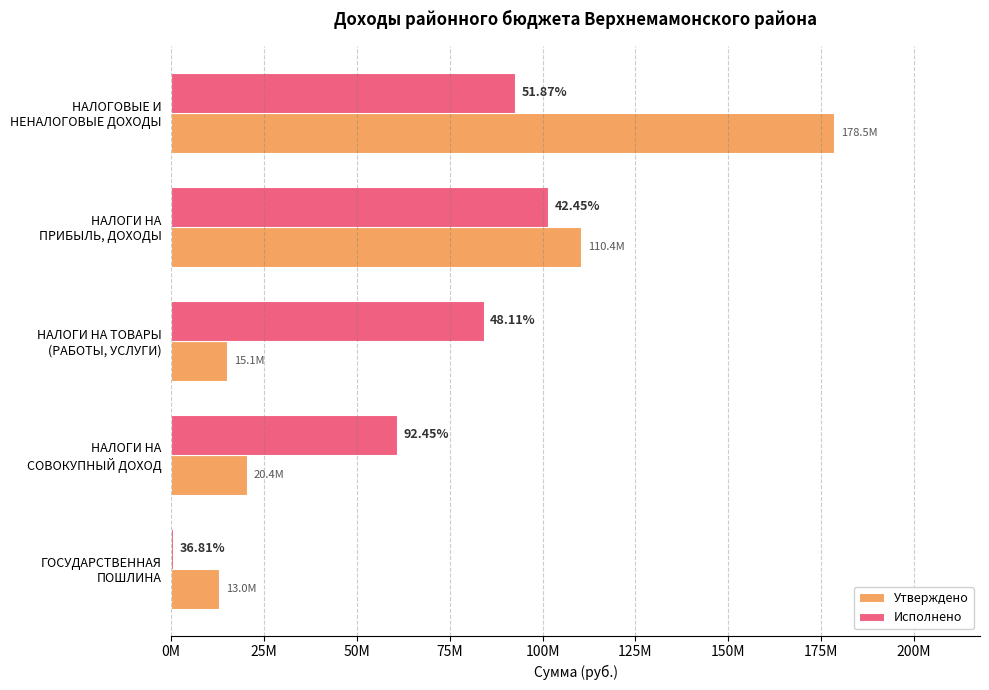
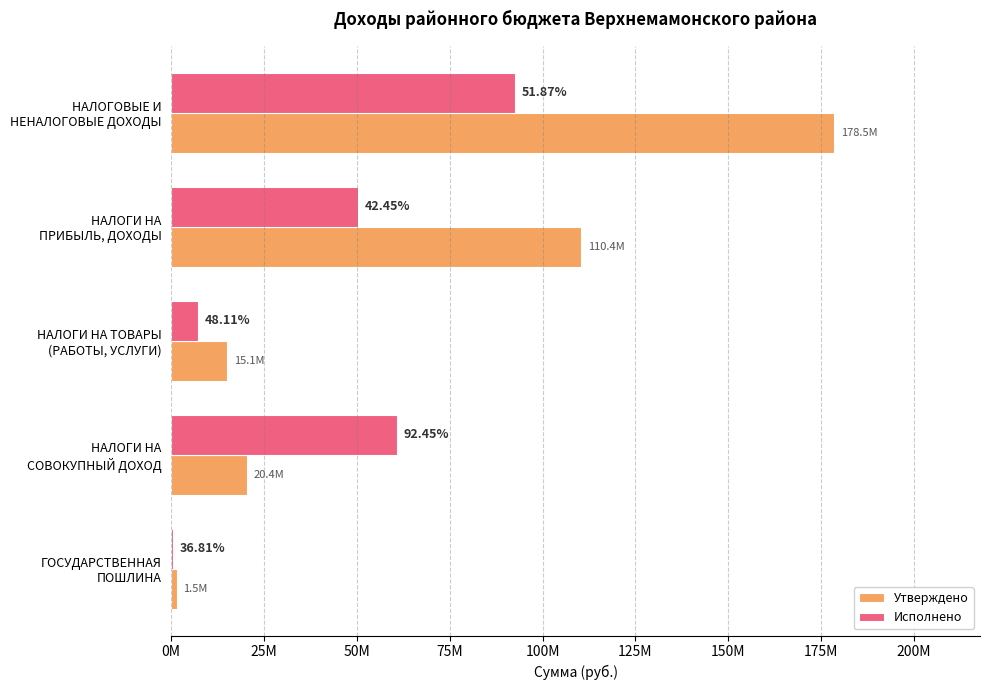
  {
    "Утверждено": {
      "НАЛОГОВЫЕ И НЕНАЛОГОВЫЕ ДОХОДЫ": "178.5M",
      "НАЛОГИ НА ПРИБЫЛЬ, ДОХОДЫ": "110.4M",
      "НАЛОГИ НА ТОВАРЫ (РАБОТЫ, УСЛУГИ)": "15.1M",
      "НАЛОГИ НА СОВОКУПНЫЙ ДОХОД": "20.4M",
-     "ГОСУДАРСТВЕННАЯ ПОШЛИНА": "13.0M"
+     "ГОСУДАРСТВЕННАЯ ПОШЛИНА": "1.5M"
    },
    "Исполнено": {
-     "НАЛОГИ НА ПРИБЫЛЬ, ДОХОДЫ": "102000000",
-     "НАЛОГИ НА ТОВАРЫ (РАБОТЫ, УСЛУГИ)": "84000000"
+     "НАЛОГИ НА ПРИБЫЛЬ, ДОХОДЫ": "50000000",
+     "НАЛОГИ НА ТОВАРЫ (РАБОТЫ, УСЛУГИ)": "7000000"
    }
  }
